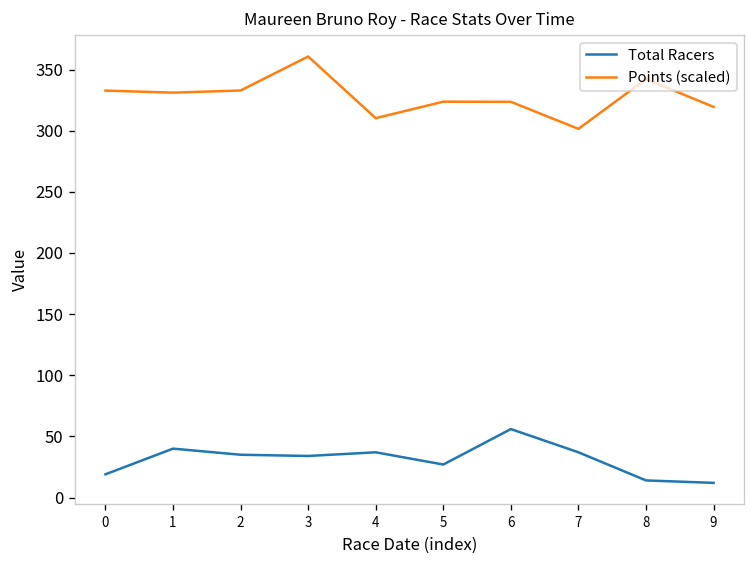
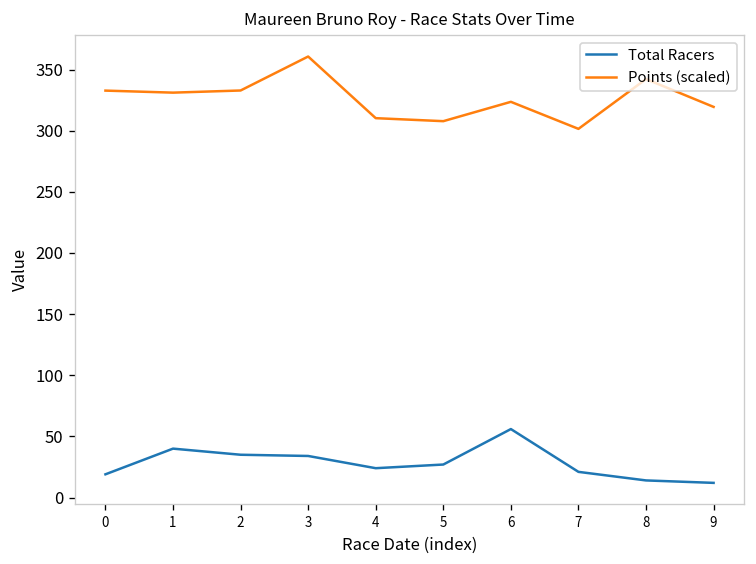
  {
    "Total Racers": {
      "0": 19,
      "1": 40,
      "2": 35,
      "3": 34,
-     "4": 37,
+     "4": 24,
      "5": 27,
      "6": 56,
-     "7": 37,
+     "7": 21,
      "8": 14,
      "9": 12
    },
    "Points (scaled)": {
      "0": 333,
      "1": 331,
      "2": 333,
      "3": 361,
      "4": 310,
-     "5": 324,
+     "5": 308,
      "6": 324,
      "7": 301,
      "9": 319
    }
  }
